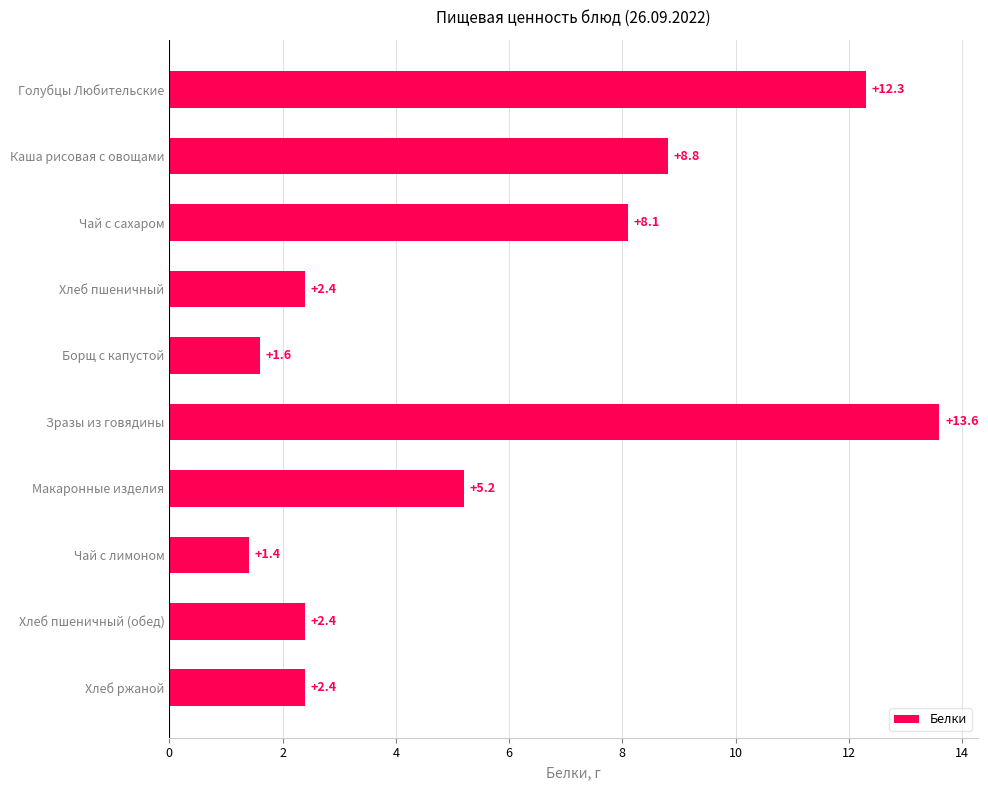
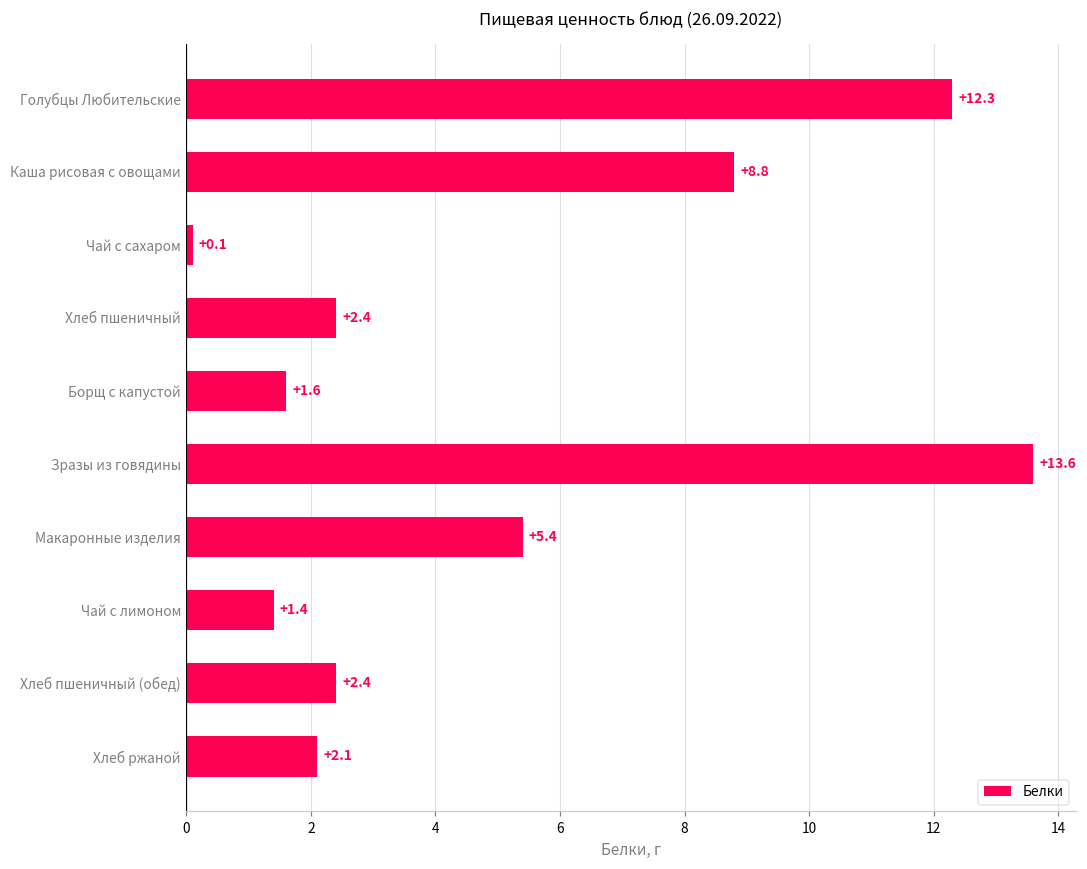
  {
    "Голубцы Любительские": "+12.3",
    "Каша рисовая с овощами": "+8.8",
-   "Чай с сахаром": "+8.1",
+   "Чай с сахаром": "+0.1",
    "Хлеб пшеничный": "+2.4",
    "Борщ с капустой": "+1.6",
    "Зразы из говядины": "+13.6",
-   "Макаронные изделия": "+5.2",
+   "Макаронные изделия": "+5.4",
    "Чай с лимоном": "+1.4",
    "Хлеб пшеничный (обед)": "+2.4",
-   "Хлеб ржаной": "+2.4"
+   "Хлеб ржаной": "+2.1"
  }
